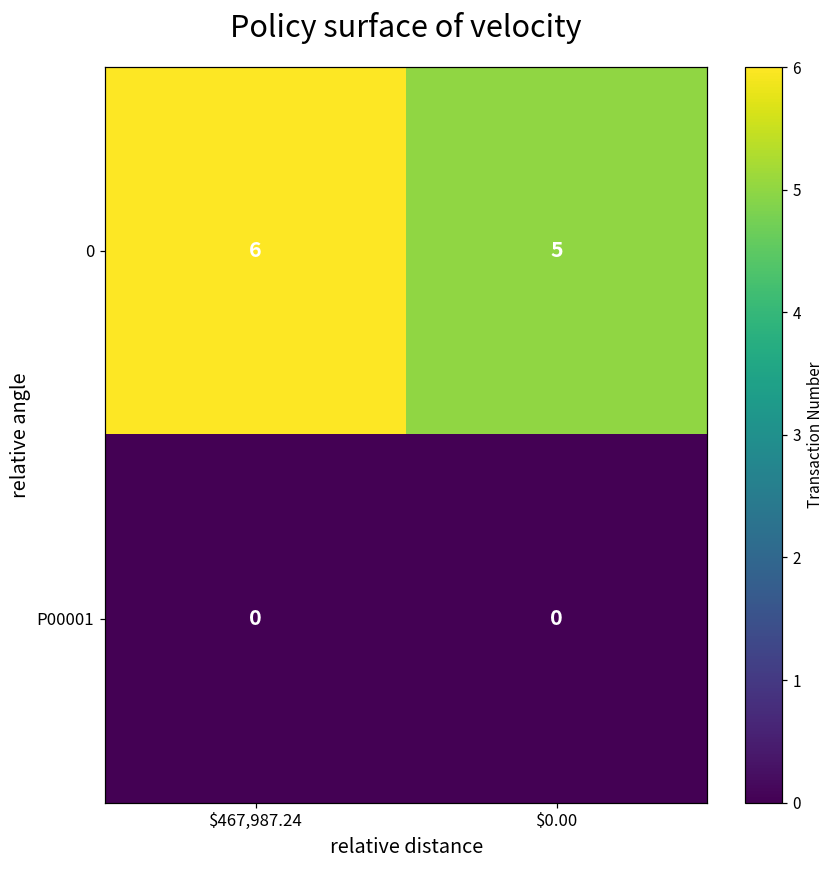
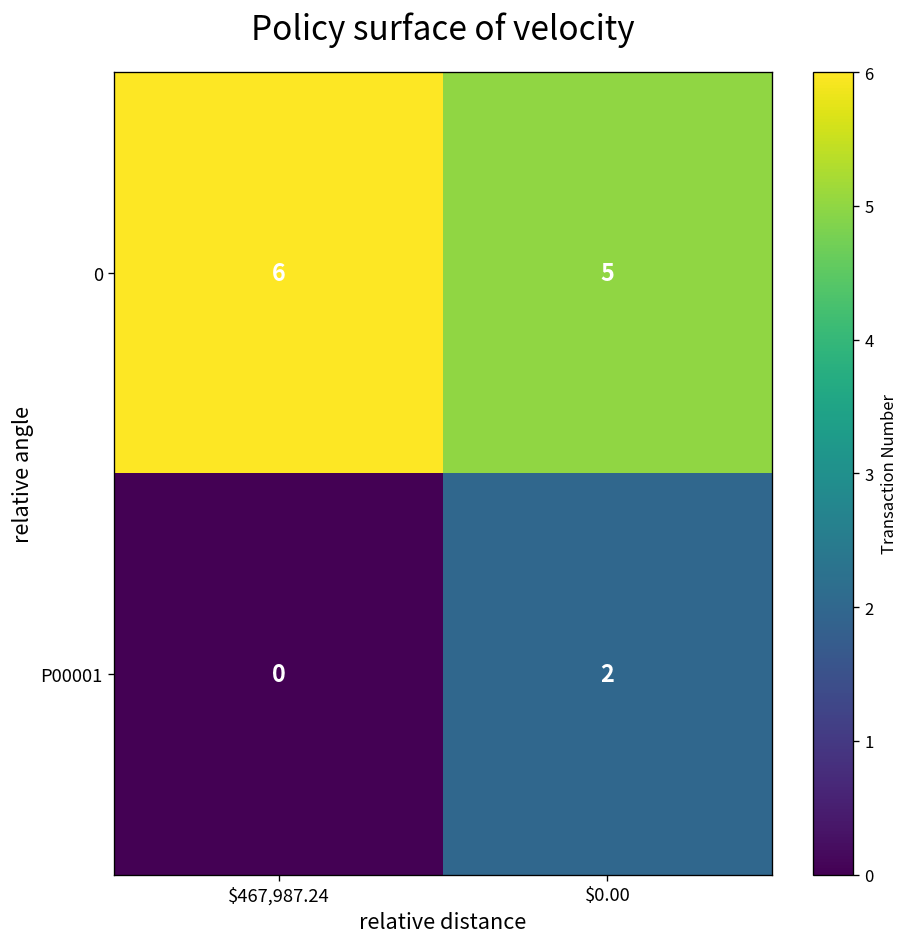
  {
    "0": {
      "$467,987.24": 6,
      "$0.00": 5
    },
    "P00001": {
      "$467,987.24": 0,
-     "$0.00": 0
+     "$0.00": 2
    }
  }
